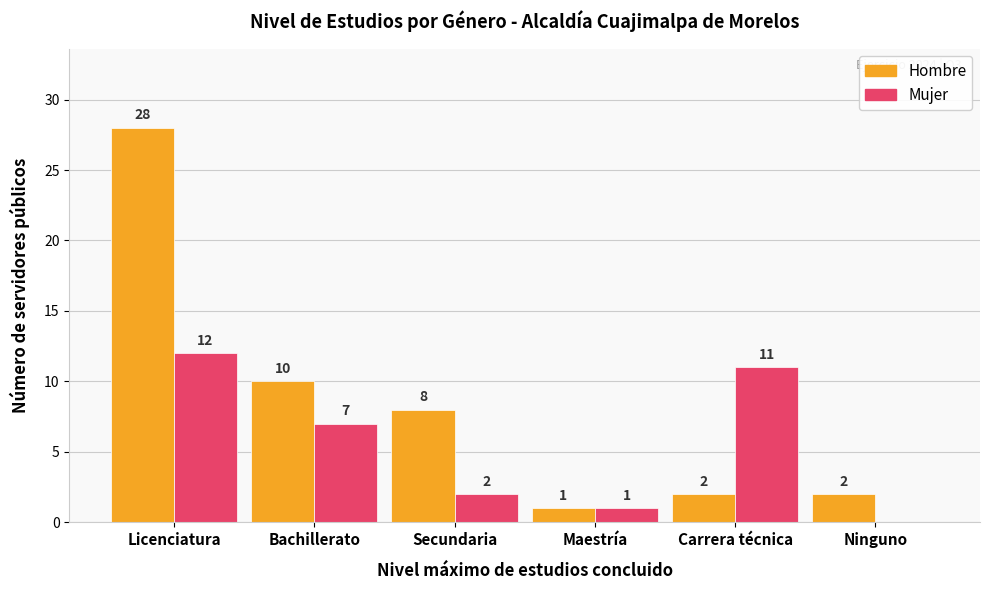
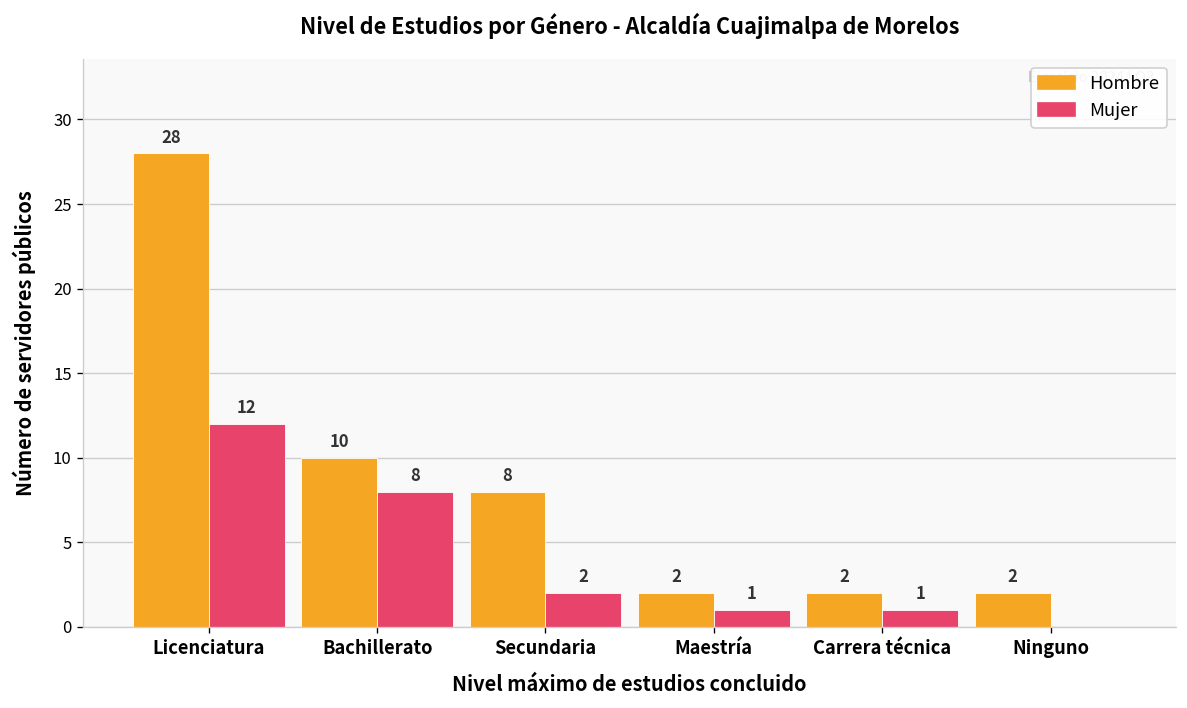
  {
    "Hombre": {
      "Licenciatura": 28,
      "Bachillerato": 10,
      "Secundaria": 8,
-     "Maestría": 1,
+     "Maestría": 2,
      "Carrera técnica": 2,
      "Ninguno": 2
    },
    "Mujer": {
      "Licenciatura": 12,
-     "Bachillerato": 7,
+     "Bachillerato": 8,
      "Secundaria": 2,
      "Maestría": 1,
-     "Carrera técnica": 11
+     "Carrera técnica": 1
    }
  }
